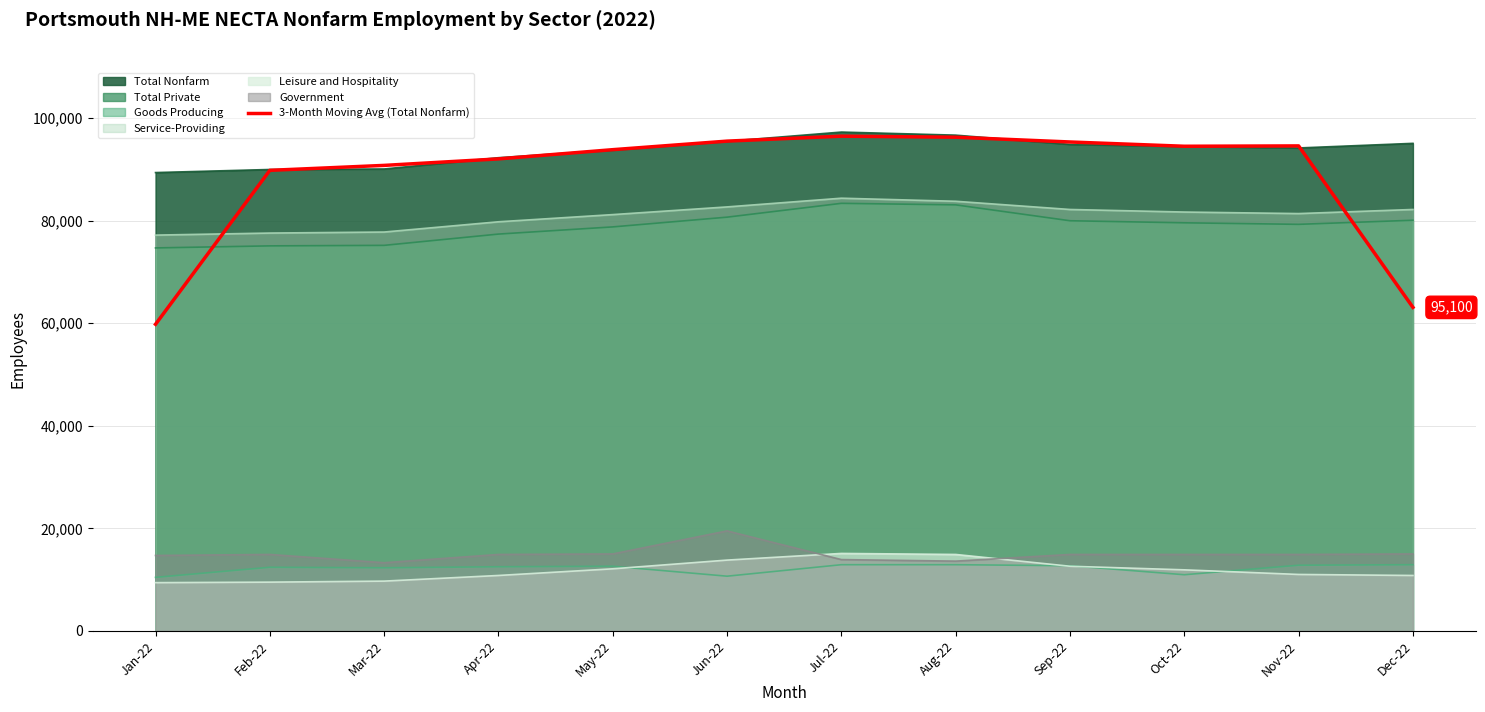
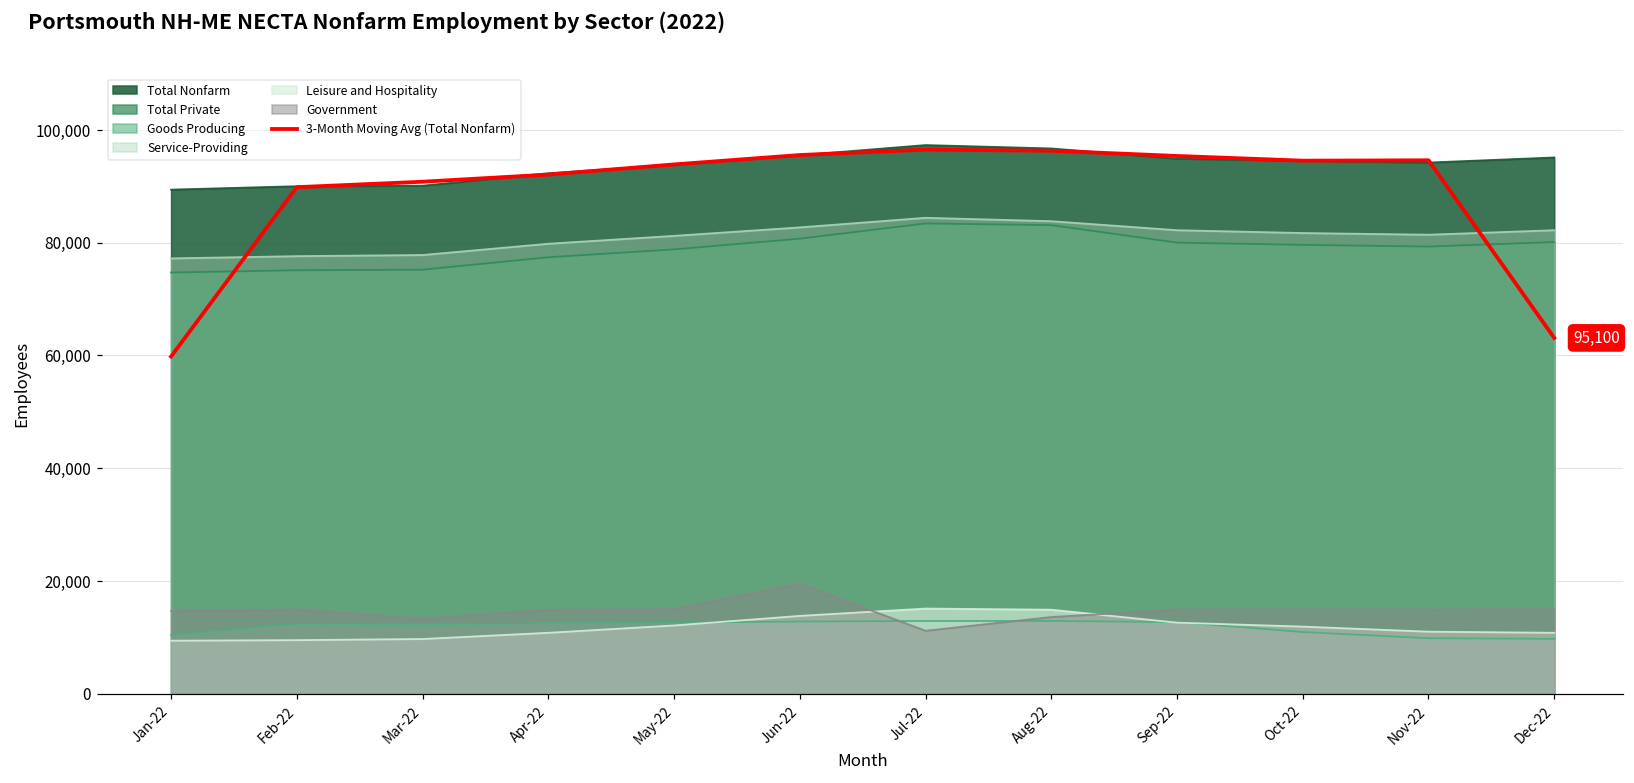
  {
    "Goods Producing": {
      "Jan-22": "10,000",
      "Feb-22": "12,000",
      "Mar-22": "12,000",
      "Apr-22": "13,000",
      "May-22": "13,000",
-     "Jun-22": "11,000",
+     "Jun-22": "13,000",
      "Jul-22": "13,000",
      "Aug-22": "13,000",
      "Oct-22": "11,000",
-     "Nov-22": "13,000",
-     "Dec-22": "13,000"
+     "Nov-22": "10,000",
+     "Dec-22": "10,000"
    },
    "Government": {
      "Jan-22": "15,000",
      "Feb-22": "15,000",
      "Mar-22": "13,000",
      "Apr-22": "15,000",
      "May-22": "15,000",
      "Jun-22": "19,000",
-     "Jul-22": "14,000",
+     "Jul-22": "11,000",
      "Aug-22": "14,000",
      "Sep-22": "15,000",
      "Oct-22": "15,000",
      "Nov-22": "15,000",
      "Dec-22": "15,000"
    },
    "3-Month Moving Avg (Total Nonfarm)": {
      "Jan-22": "60,000",
      "Mar-22": "91,000",
      "Jul-22": "97,000"
    }
  }
